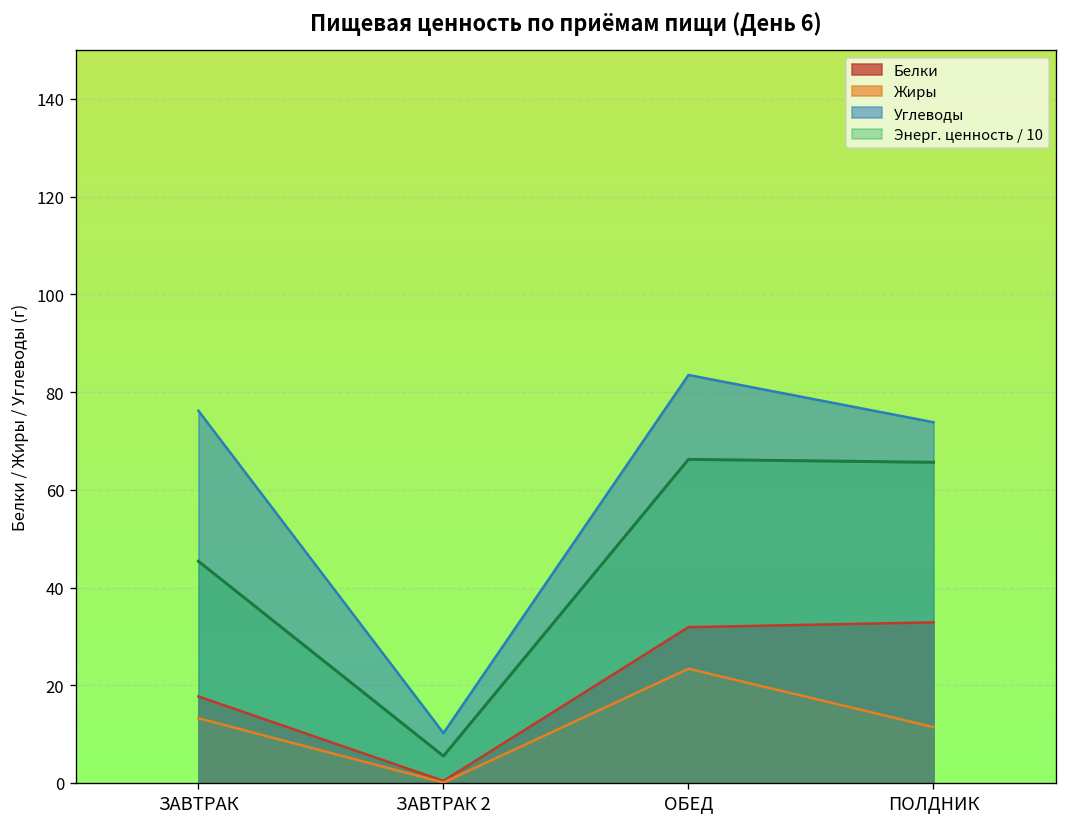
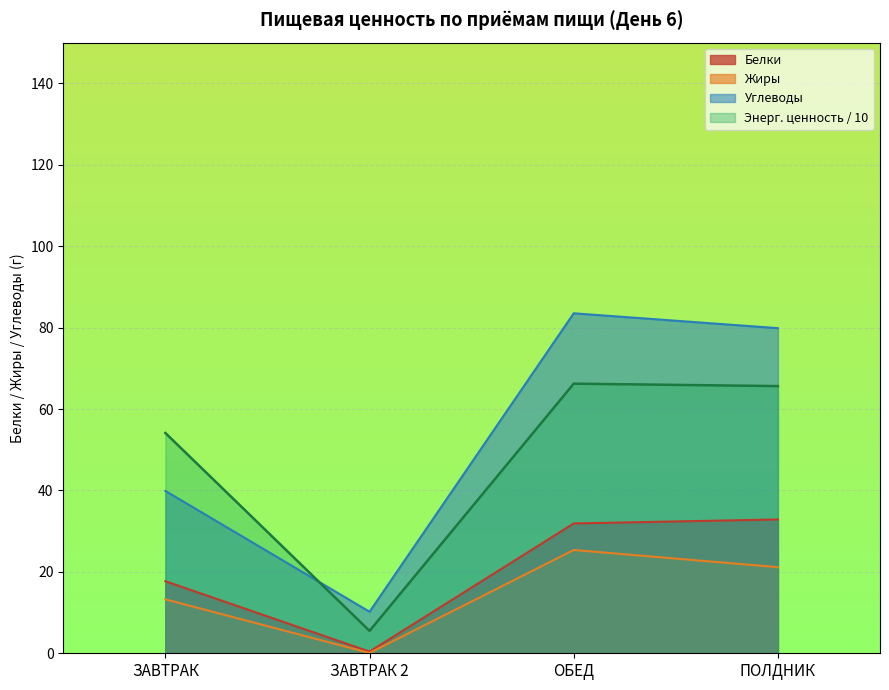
  {
    "Белки": {
      "ЗАВТРАК": 18,
      "ОБЕД": 32,
      "ПОЛДНИК": 33
    },
    "Жиры": {
      "ЗАВТРАК": 13,
-     "ОБЕД": 23,
-     "ПОЛДНИК": 11
+     "ОБЕД": 25,
+     "ПОЛДНИК": 21
    },
    "Углеводы": {
-     "ЗАВТРАК": 76,
+     "ЗАВТРАК": 40,
      "ЗАВТРАК 2": 10,
      "ОБЕД": 84,
-     "ПОЛДНИК": 74
+     "ПОЛДНИК": 80
    },
    "Энерг. ценность / 10": {
-     "ЗАВТРАК": 45,
+     "ЗАВТРАК": 54,
      "ЗАВТРАК 2": 6,
      "ОБЕД": 66,
      "ПОЛДНИК": 66
    }
  }
